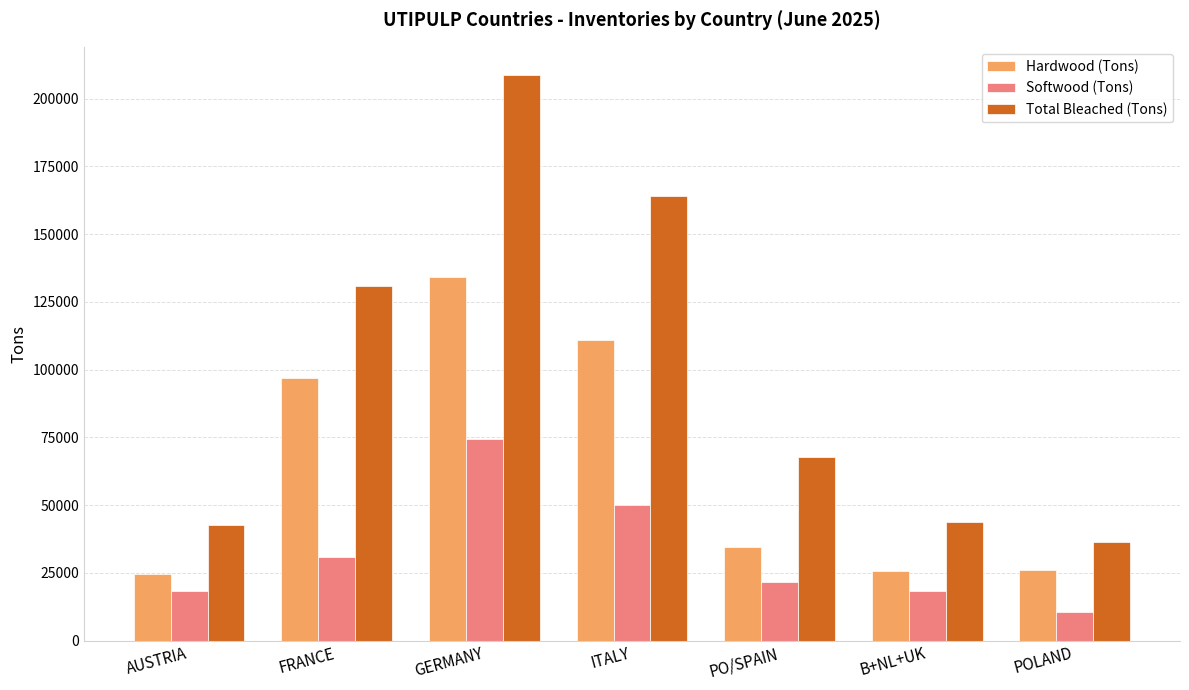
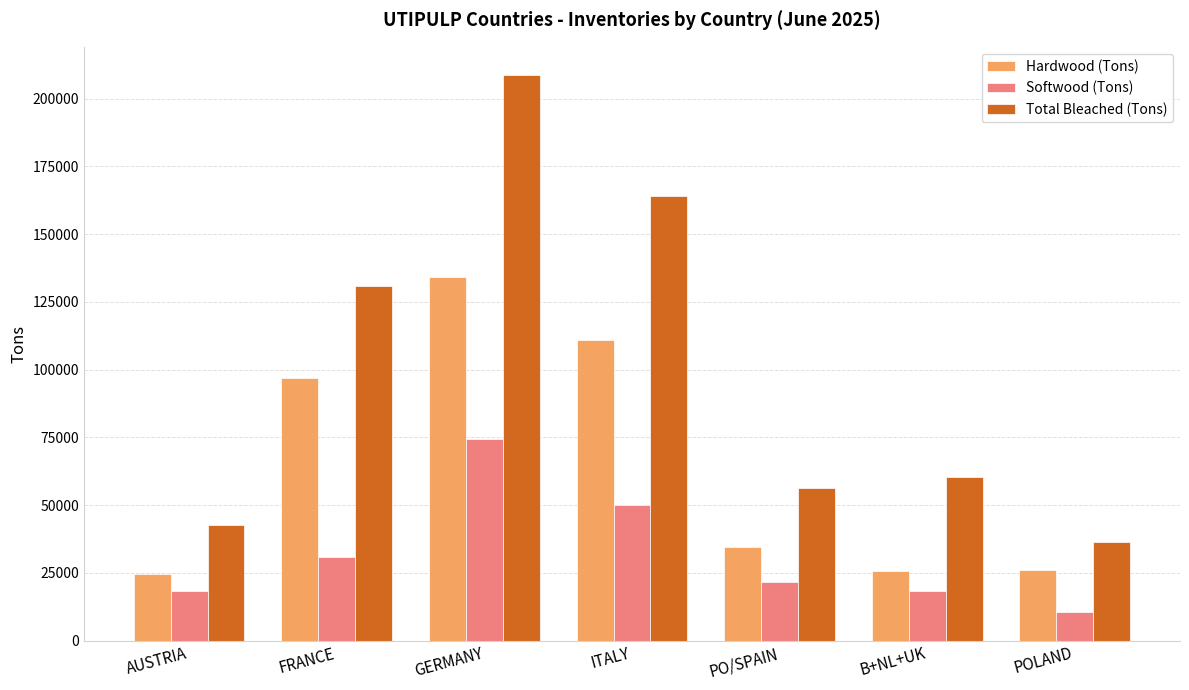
  {
    "Total Bleached (Tons)": {
      "AUSTRIA": 43000,
      "FRANCE": 131000,
      "GERMANY": 209000,
      "ITALY": 164000,
-     "PO/SPAIN": 68000,
-     "B+NL+UK": 44000,
+     "PO/SPAIN": 56000,
+     "B+NL+UK": 60000,
      "POLAND": 37000
    }
  }
